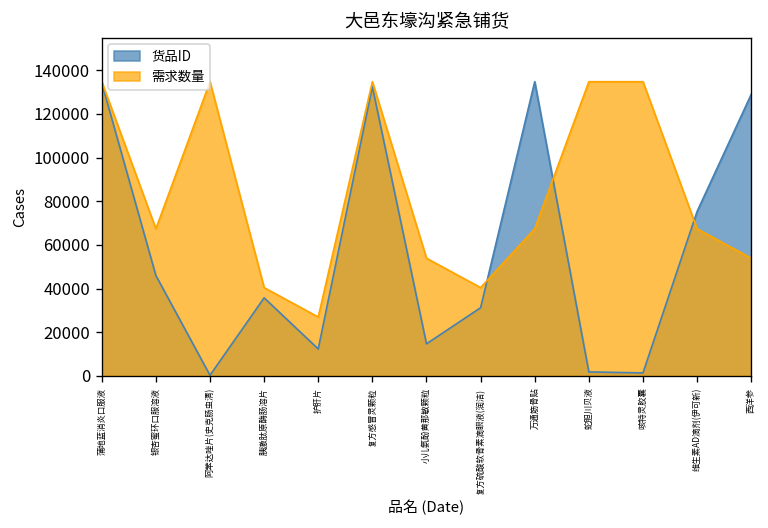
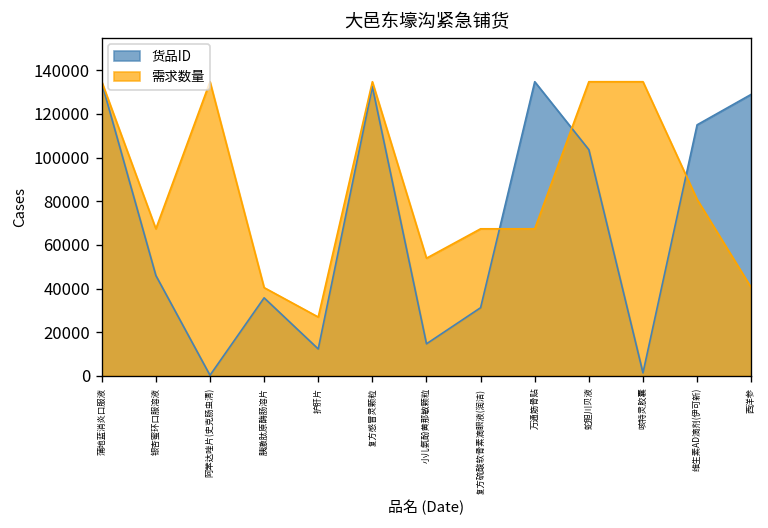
  {
    "货品ID": {
      "银杏蜜环口服溶液": 46000,
      "阿苯达唑片(史克肠虫清)": 0,
      "胰激肽原酶肠溶片": 36000,
      "护肝片": 12000,
      "复方感冒灵颗粒": 132000,
      "小儿氨酚黄那敏颗粒": 15000,
      "复方硫酸软骨素滴眼液(润洁)": 31000,
      "万通筋骨贴": 135000,
-     "蛇胆川贝液": 2000,
+     "蛇胆川贝液": 104000,
      "咳特灵胶囊": 1000,
-     "维生素AD滴剂(伊可新)": 75000,
+     "维生素AD滴剂(伊可新)": 115000,
      "西洋参": 129000
    },
    "需求数量": {
      "银杏蜜环口服溶液": 67000,
      "阿苯达唑片(史克肠虫清)": 135000,
      "胰激肽原酶肠溶片": 40000,
      "护肝片": 27000,
      "复方感冒灵颗粒": 135000,
      "小儿氨酚黄那敏颗粒": 54000,
-     "复方硫酸软骨素滴眼液(润洁)": 40000,
+     "复方硫酸软骨素滴眼液(润洁)": 67000,
      "万通筋骨贴": 67000,
      "蛇胆川贝液": 135000,
      "咳特灵胶囊": 135000,
-     "维生素AD滴剂(伊可新)": 67000,
-     "西洋参": 54000
+     "维生素AD滴剂(伊可新)": 81000,
+     "西洋参": 40000
    }
  }
